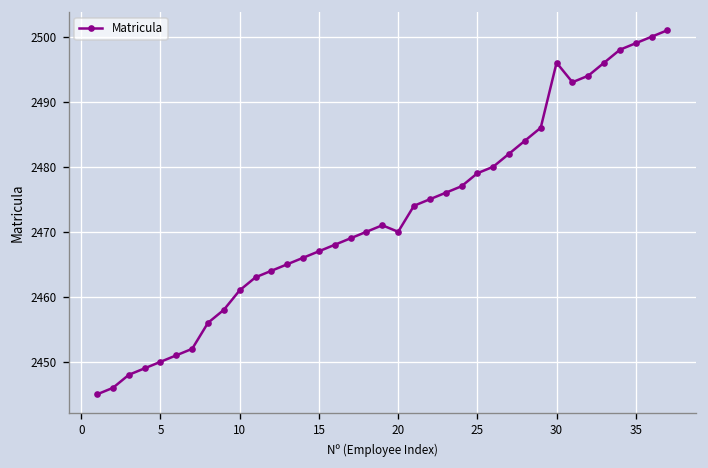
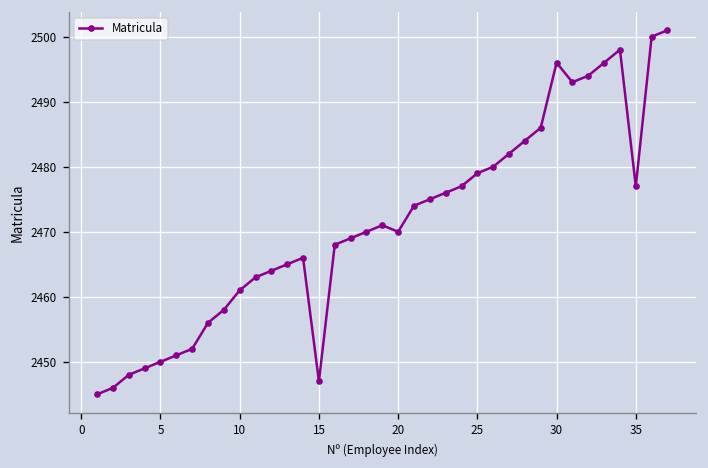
  {
    "5": 2450,
    "10": 2461,
-   "15": 2467,
+   "15": 2447,
    "20": 2470,
    "25": 2479,
    "30": 2496,
-   "35": 2499
+   "35": 2477
  }
